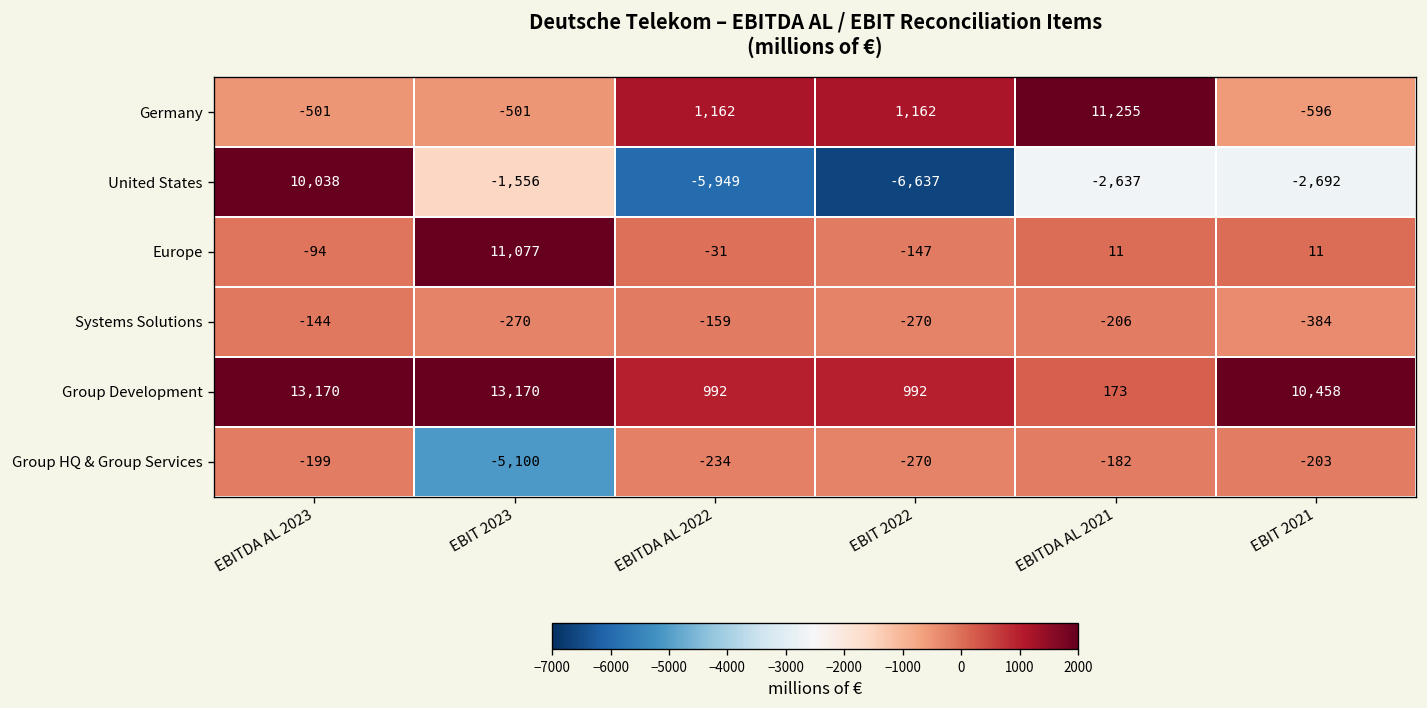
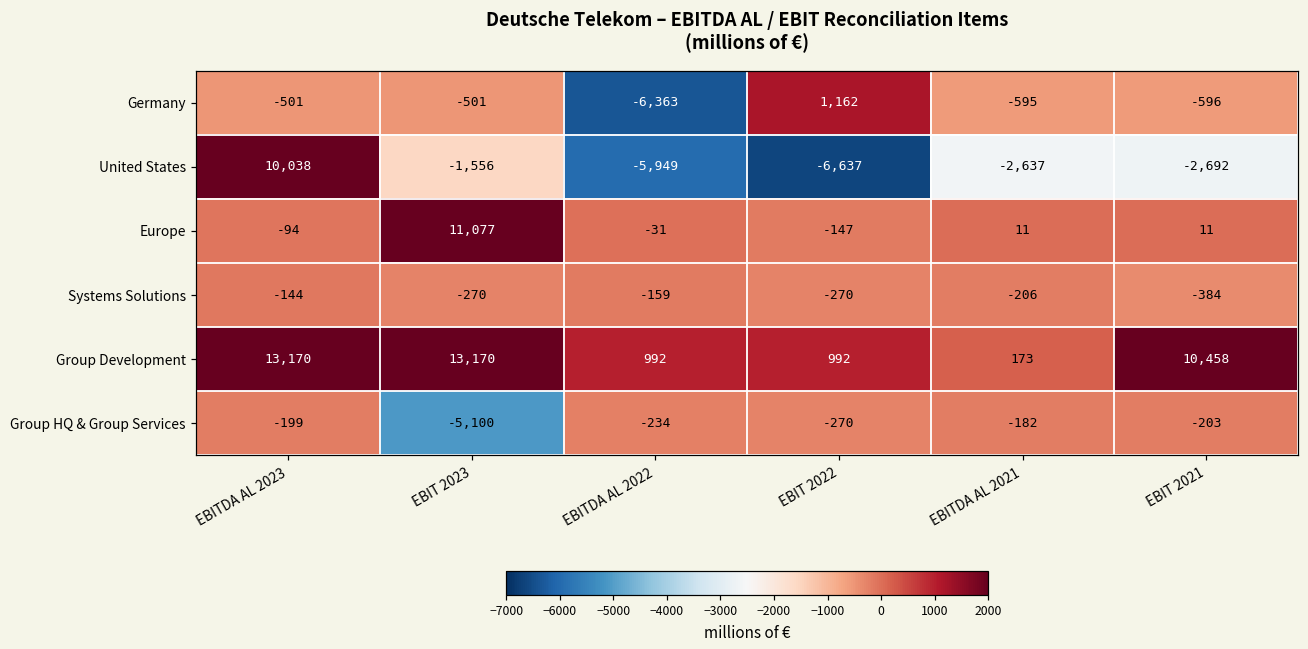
  {
    "Germany": {
      "EBITDA AL 2023": "-501",
      "EBIT 2023": "-501",
-     "EBITDA AL 2022": "1,162",
+     "EBITDA AL 2022": "-6,363",
      "EBIT 2022": "1,162",
-     "EBITDA AL 2021": "11,255",
+     "EBITDA AL 2021": "-595",
      "EBIT 2021": "-596"
    },
    "United States": {
      "EBITDA AL 2023": "10,038",
      "EBIT 2023": "-1,556",
      "EBITDA AL 2022": "-5,949",
      "EBIT 2022": "-6,637",
      "EBITDA AL 2021": "-2,637",
      "EBIT 2021": "-2,692"
    },
    "Europe": {
      "EBITDA AL 2023": "-94",
      "EBIT 2023": "11,077",
      "EBITDA AL 2022": "-31",
      "EBIT 2022": "-147",
      "EBITDA AL 2021": "11",
      "EBIT 2021": "11"
    },
    "Systems Solutions": {
      "EBITDA AL 2023": "-144",
      "EBIT 2023": "-270",
      "EBITDA AL 2022": "-159",
      "EBIT 2022": "-270",
      "EBITDA AL 2021": "-206",
      "EBIT 2021": "-384"
    },
    "Group Development": {
      "EBITDA AL 2023": "13,170",
      "EBIT 2023": "13,170",
      "EBITDA AL 2022": "992",
      "EBIT 2022": "992",
      "EBITDA AL 2021": "173",
      "EBIT 2021": "10,458"
    },
    "Group HQ & Group Services": {
      "EBITDA AL 2023": "-199",
      "EBIT 2023": "-5,100",
      "EBITDA AL 2022": "-234",
      "EBIT 2022": "-270",
      "EBITDA AL 2021": "-182",
      "EBIT 2021": "-203"
    }
  }
